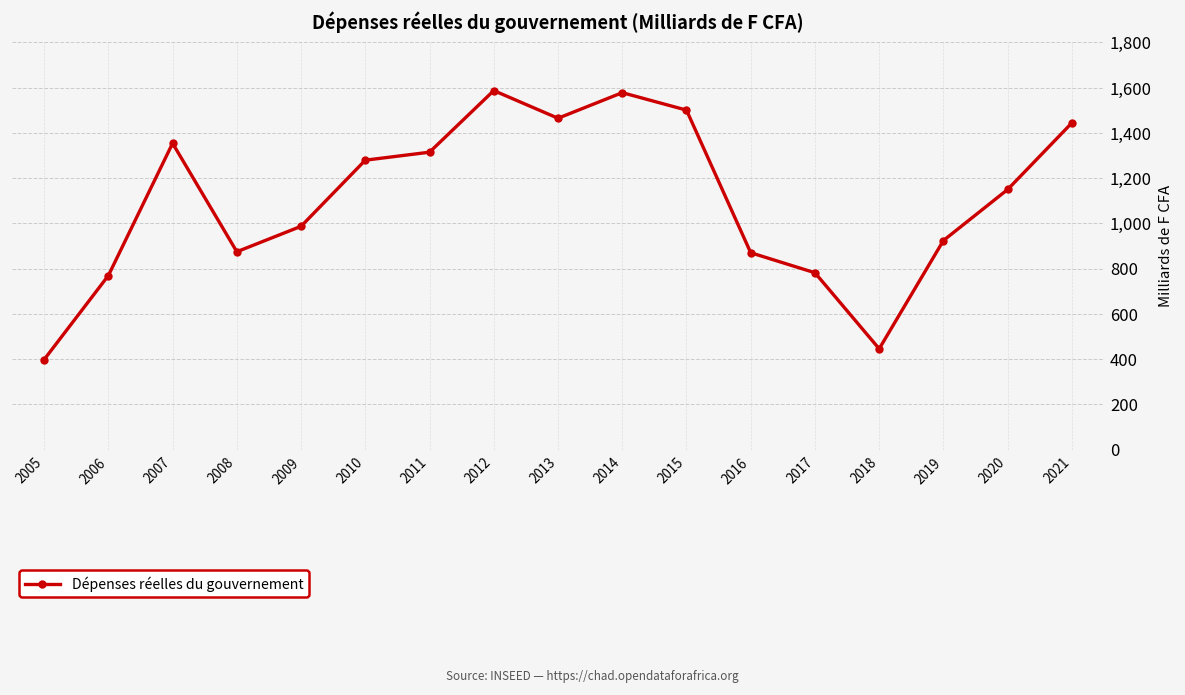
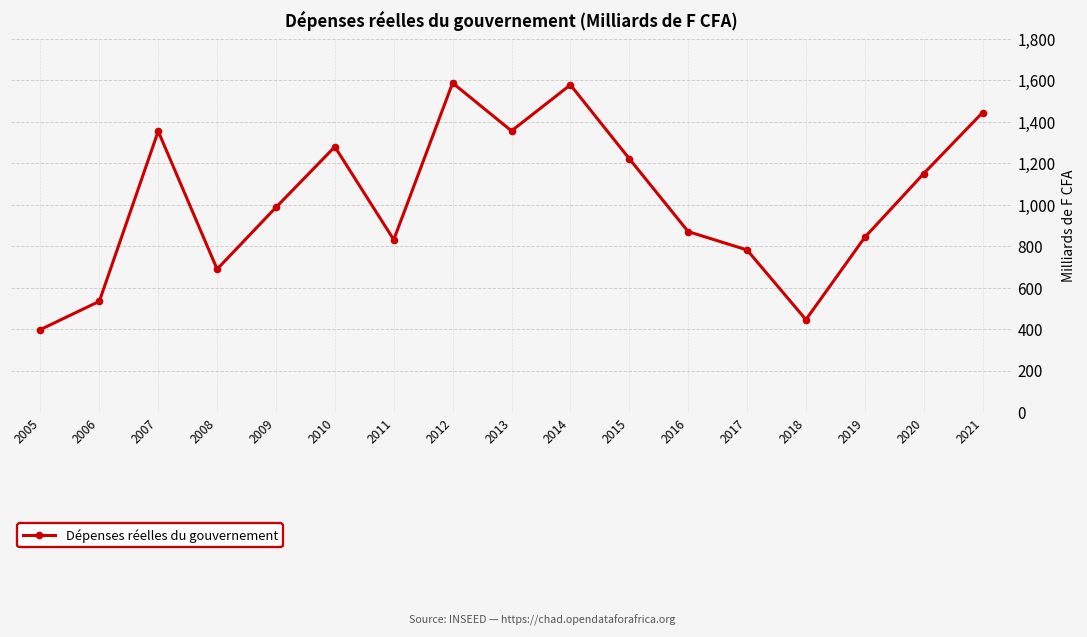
  {
    "2005": "400",
-   "2006": "770",
+   "2006": "530",
    "2007": "1,350",
-   "2008": "870",
+   "2008": "690",
    "2009": "990",
    "2010": "1,280",
-   "2011": "1,310",
+   "2011": "830",
    "2012": "1,590",
-   "2013": "1,460",
+   "2013": "1,360",
    "2014": "1,580",
-   "2015": "1,500",
+   "2015": "1,220",
    "2016": "870",
    "2017": "780",
    "2018": "450",
-   "2019": "920",
+   "2019": "840",
    "2020": "1,150",
    "2021": "1,440"
  }
